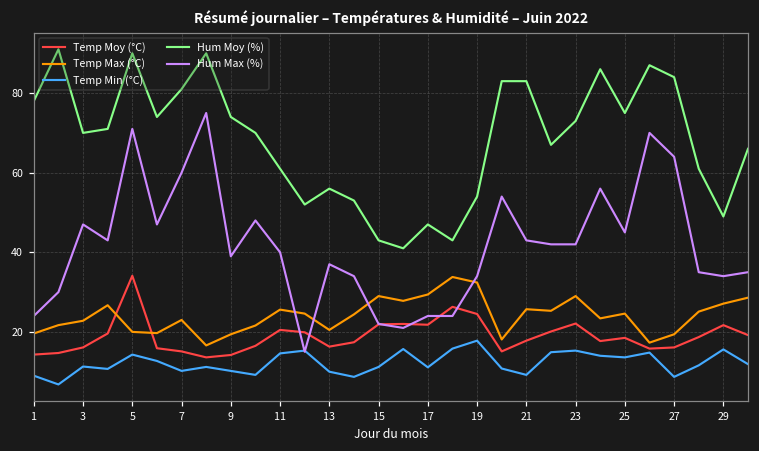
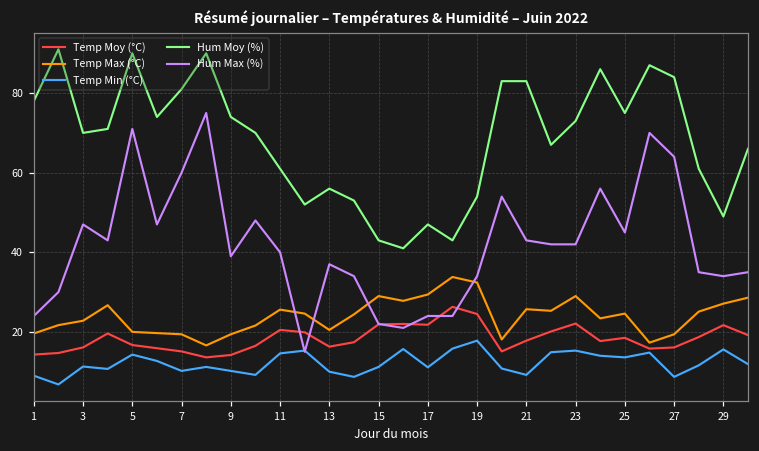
  {
    "Temp Moy (°C)": {
      "1": 14,
      "3": 16,
-     "5": 34,
+     "5": 17,
      "7": 15,
      "9": 14,
      "11": 21,
      "13": 16,
      "17": 22,
      "19": 25,
      "21": 18,
      "23": 22,
      "25": 19,
      "27": 16,
      "29": 22
    },
    "Temp Max (°C)": {
      "1": 20,
      "3": 23,
      "5": 20,
-     "7": 23,
+     "7": 19,
      "9": 19,
      "11": 26,
      "13": 21,
      "15": 29,
      "17": 29,
      "19": 32,
      "21": 26,
      "23": 29,
      "25": 25,
      "27": 19,
      "29": 27
    },
    "Temp Min (°C)": {
      "1": 9,
      "3": 11,
      "5": 14,
      "7": 10,
      "9": 10,
      "11": 15,
      "13": 10,
      "15": 11,
      "17": 11,
      "19": 18,
      "21": 9,
      "23": 15,
      "25": 14,
      "27": 9,
      "29": 16
    },
    "Hum Moy (%)": {
      "1": 78,
      "3": 70,
      "9": 74,
      "11": 61,
      "13": 56,
      "15": 43,
      "17": 47,
      "19": 54,
      "21": 83,
      "23": 73,
      "25": 75,
      "27": 84,
      "29": 49
    },
    "Hum Max (%)": {
      "1": 24,
      "3": 47,
      "5": 71,
      "7": 60,
      "9": 39,
      "11": 40,
      "13": 37,
      "17": 24,
      "19": 34,
      "21": 43,
      "23": 42,
      "25": 45,
      "27": 64,
      "29": 34
    }
  }
